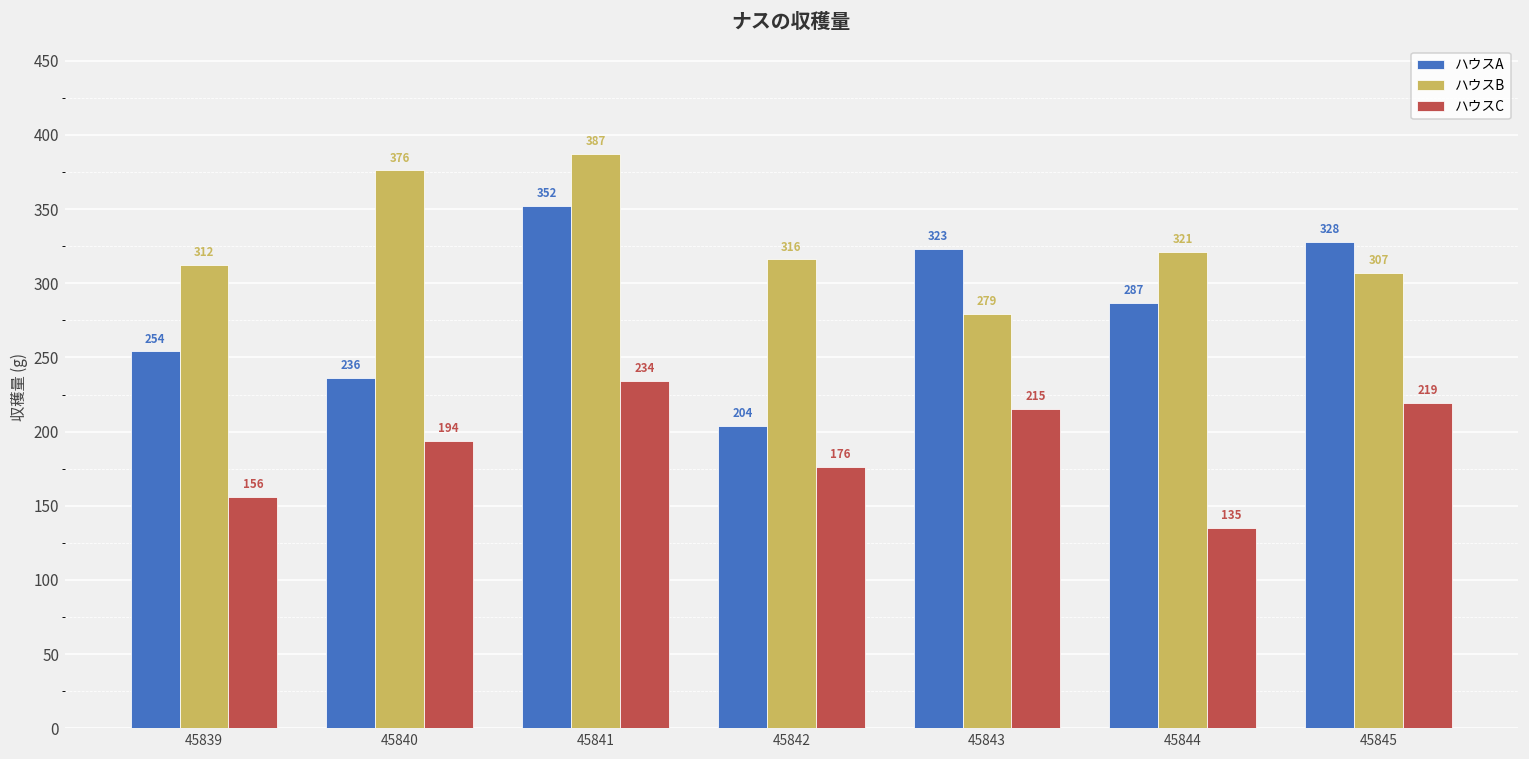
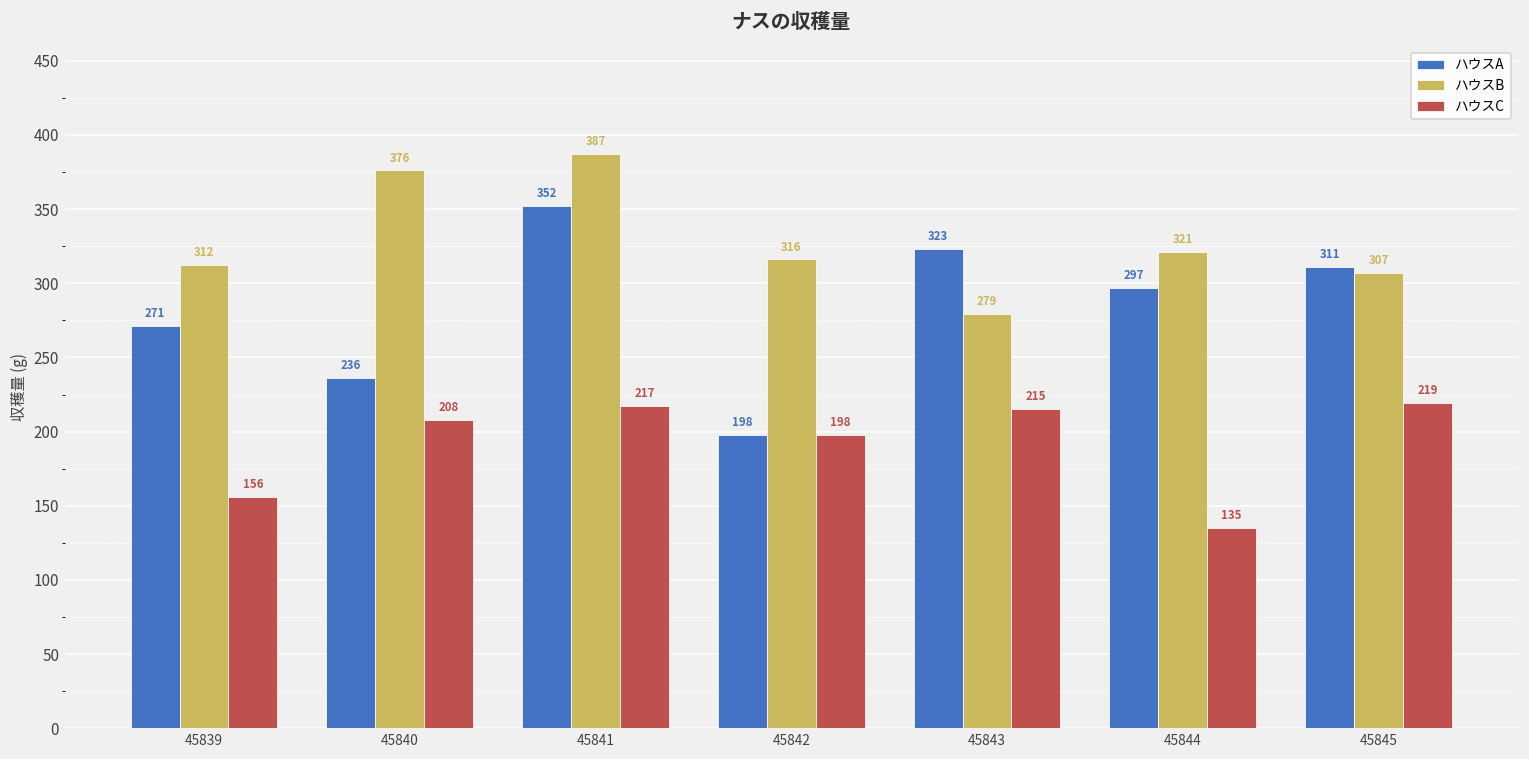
  {
    "ハウスA": {
-     "45839": 254,
+     "45839": 271,
      "45840": 236,
      "45841": 352,
-     "45842": 204,
+     "45842": 198,
      "45843": 323,
-     "45844": 287,
-     "45845": 328
+     "45844": 297,
+     "45845": 311
    },
    "ハウスB": {
      "45839": 312,
      "45840": 376,
      "45841": 387,
      "45842": 316,
      "45843": 279,
      "45844": 321,
      "45845": 307
    },
    "ハウスC": {
      "45839": 156,
-     "45840": 194,
-     "45841": 234,
-     "45842": 176,
+     "45840": 208,
+     "45841": 217,
+     "45842": 198,
      "45843": 215,
      "45844": 135,
      "45845": 219
    }
  }
